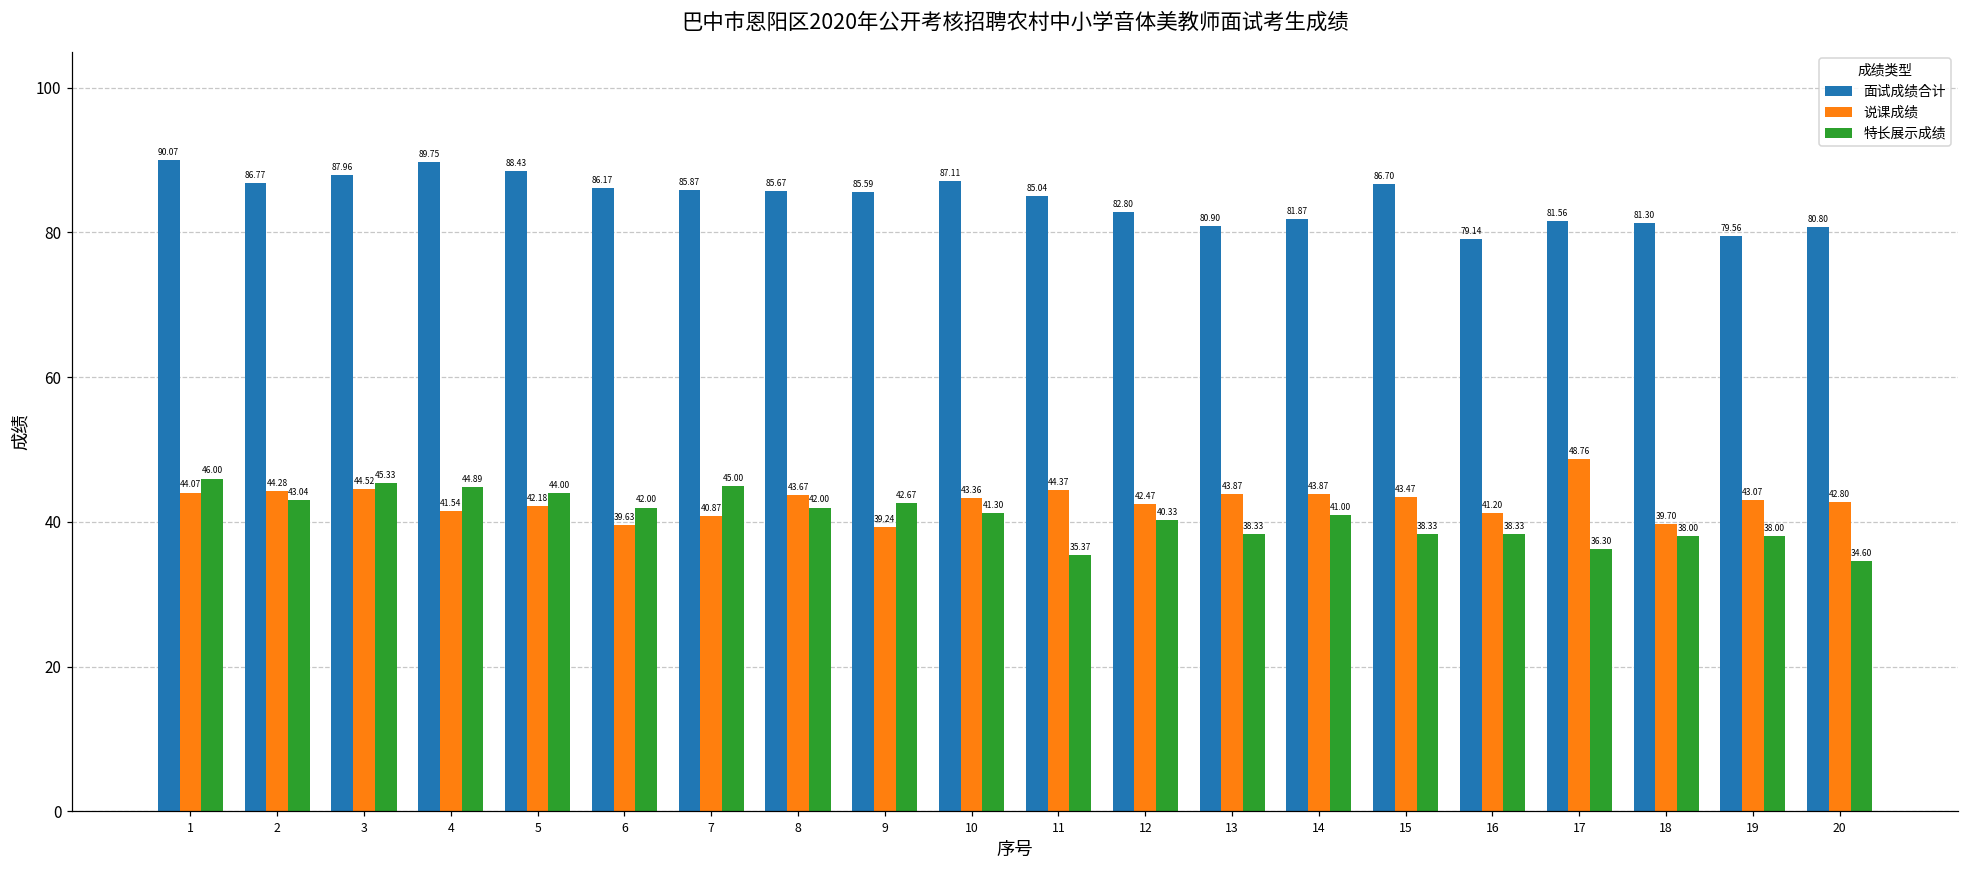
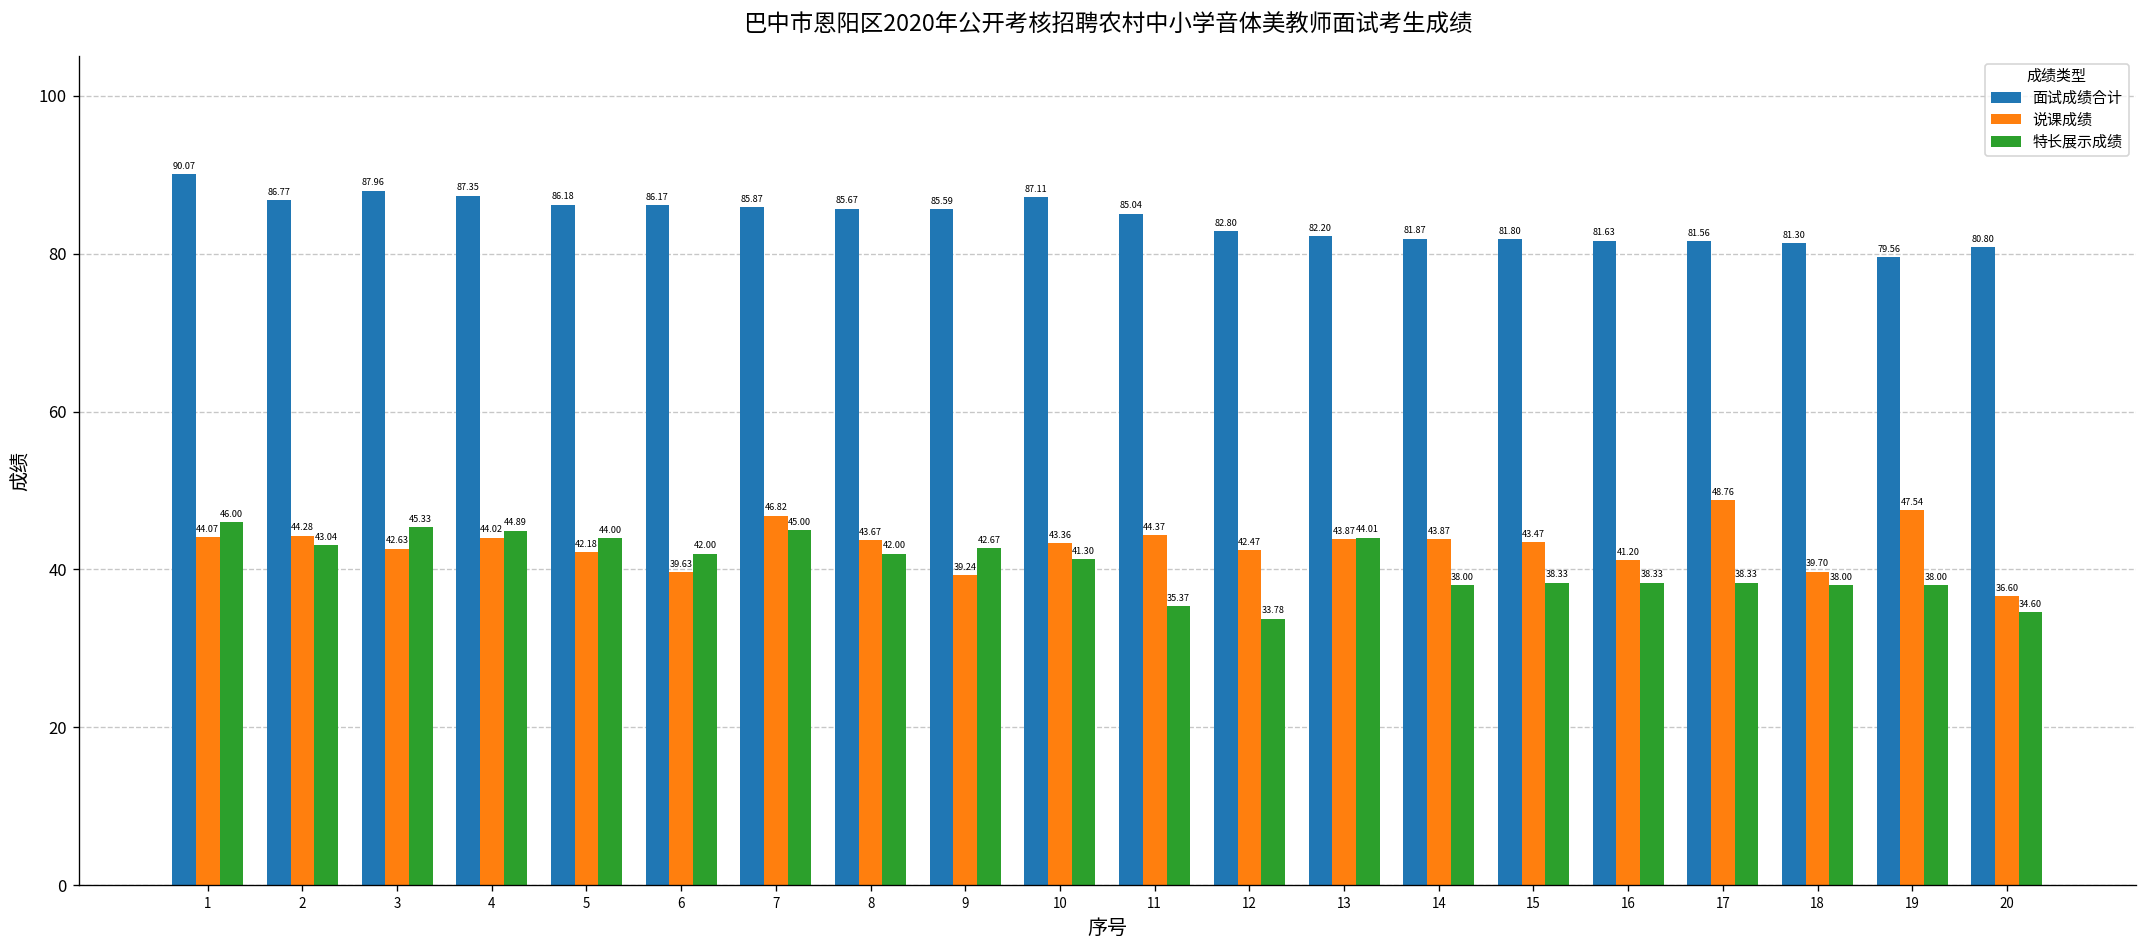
  {
    "面试成绩合计": {
      "1": 90.07,
      "2": 86.77,
      "3": 87.96,
-     "4": 89.75,
-     "5": 88.43,
+     "4": 87.35,
+     "5": 86.18,
      "6": 86.17,
      "7": 85.87,
      "8": 85.67,
      "9": 85.59,
      "10": 87.11,
      "11": 85.04,
      "12": 82.80,
-     "13": 80.90,
+     "13": 82.20,
      "14": 81.87,
-     "15": 86.70,
-     "16": 79.14,
+     "15": 81.80,
+     "16": 81.63,
      "17": 81.56,
      "18": 81.30,
      "19": 79.56,
      "20": 80.80
    },
    "说课成绩": {
      "1": 44.07,
      "2": 44.28,
-     "3": 44.52,
-     "4": 41.54,
+     "3": 42.63,
+     "4": 44.02,
      "5": 42.18,
      "6": 39.63,
-     "7": 40.87,
+     "7": 46.82,
      "8": 43.67,
      "9": 39.24,
      "10": 43.36,
      "11": 44.37,
      "12": 42.47,
      "13": 43.87,
      "14": 43.87,
      "15": 43.47,
      "16": 41.20,
      "17": 48.76,
      "18": 39.70,
-     "19": 43.07,
-     "20": 42.80
+     "19": 47.54,
+     "20": 36.60
    },
    "特长展示成绩": {
      "1": 46.00,
      "2": 43.04,
      "3": 45.33,
      "4": 44.89,
      "5": 44.00,
      "6": 42.00,
      "7": 45.00,
      "8": 42.00,
      "9": 42.67,
      "10": 41.30,
      "11": 35.37,
-     "12": 40.33,
-     "13": 38.33,
-     "14": 41.00,
+     "12": 33.78,
+     "13": 44.01,
+     "14": 38.00,
      "15": 38.33,
      "16": 38.33,
-     "17": 36.30,
+     "17": 38.33,
      "18": 38.00,
      "19": 38.00,
      "20": 34.60
    }
  }
